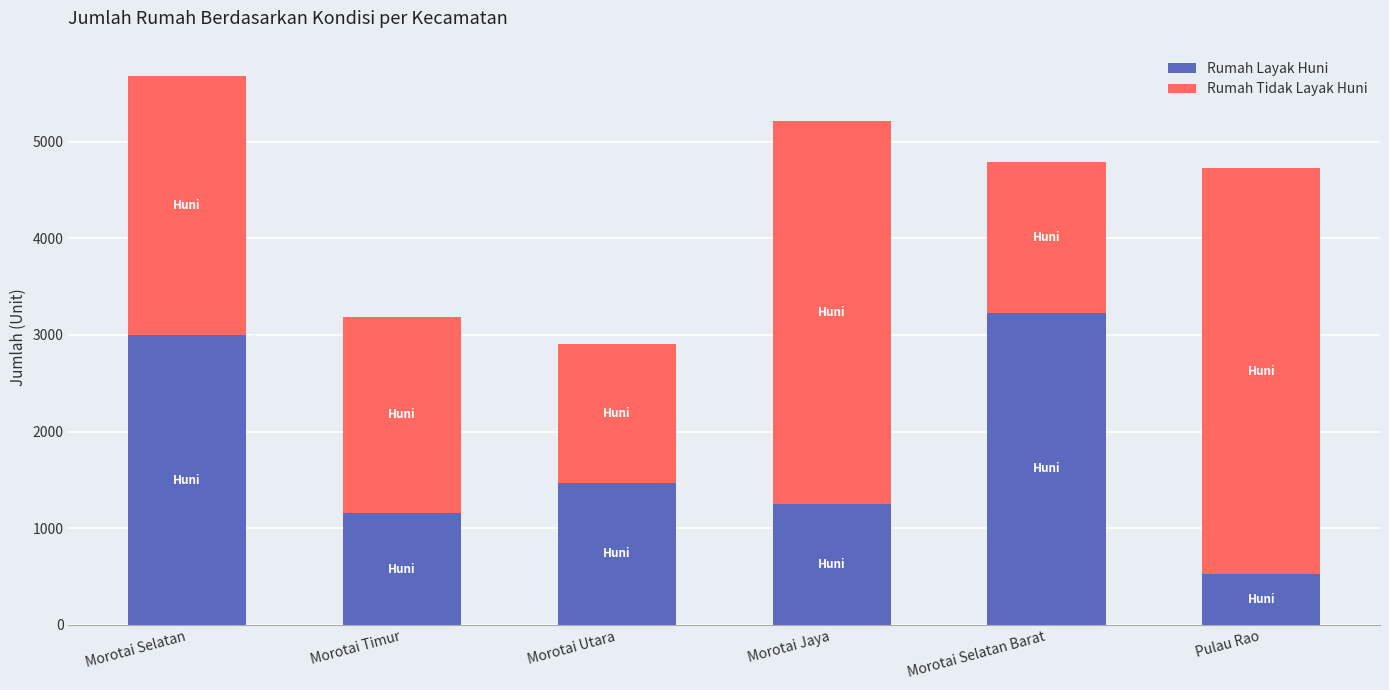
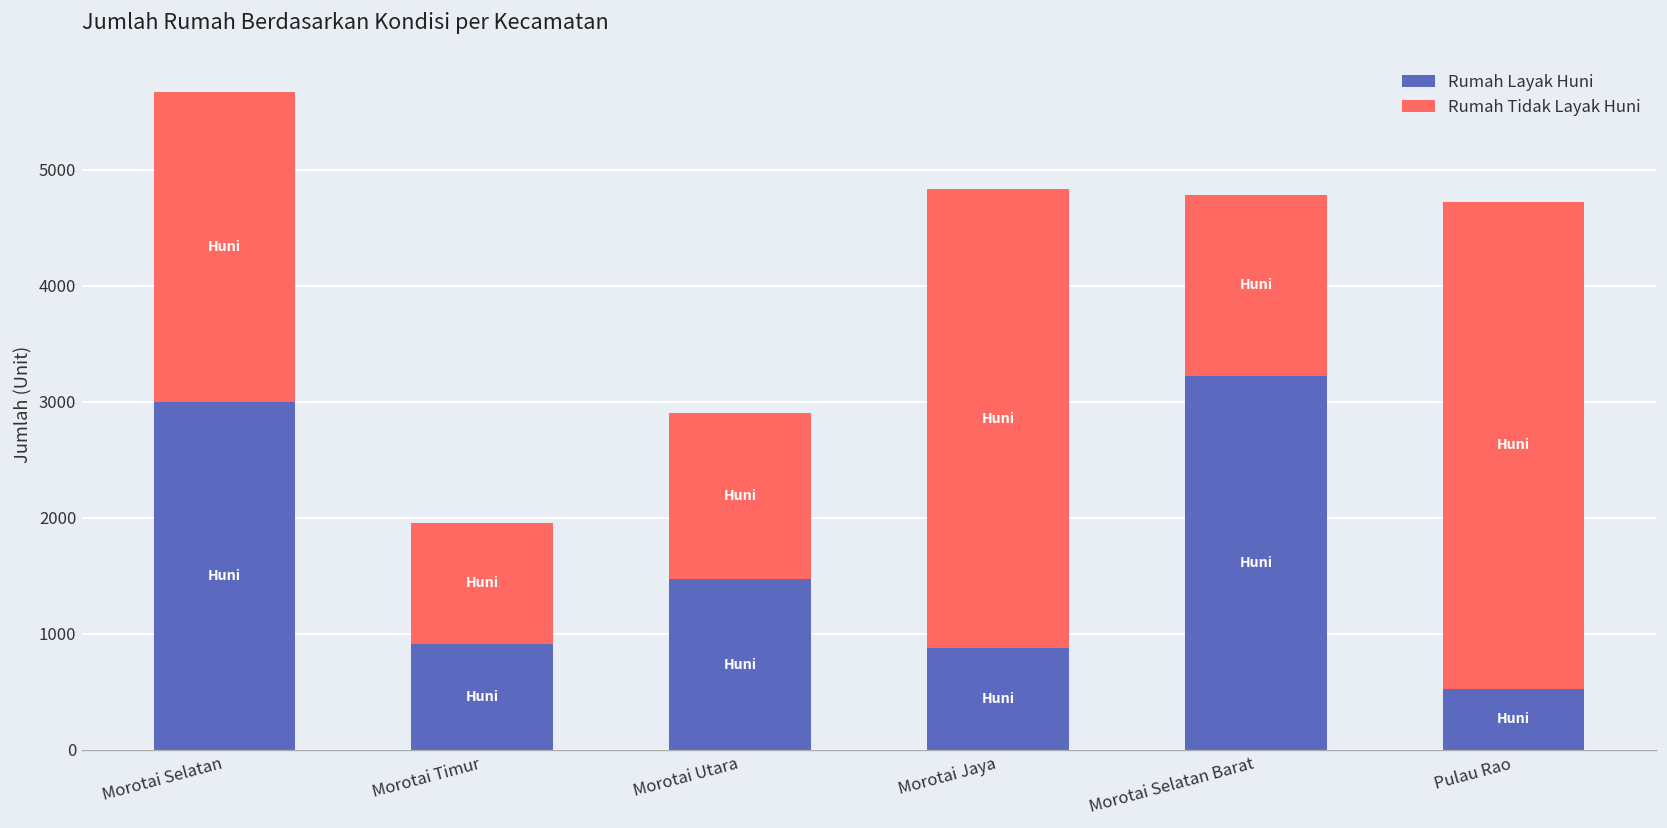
  {
    "Rumah Layak Huni": {
      "Morotai Selatan": 3000,
-     "Morotai Timur": 1200,
+     "Morotai Timur": 900,
      "Morotai Utara": 1500,
-     "Morotai Jaya": 1300,
+     "Morotai Jaya": 900,
      "Morotai Selatan Barat": 3200,
      "Pulau Rao": 500
    },
    "Rumah Tidak Layak Huni": {
      "Morotai Selatan": 2700,
-     "Morotai Timur": 2000,
+     "Morotai Timur": 1000,
      "Morotai Utara": 1400,
      "Morotai Jaya": 4000,
      "Morotai Selatan Barat": 1600,
      "Pulau Rao": 4200
    }
  }
